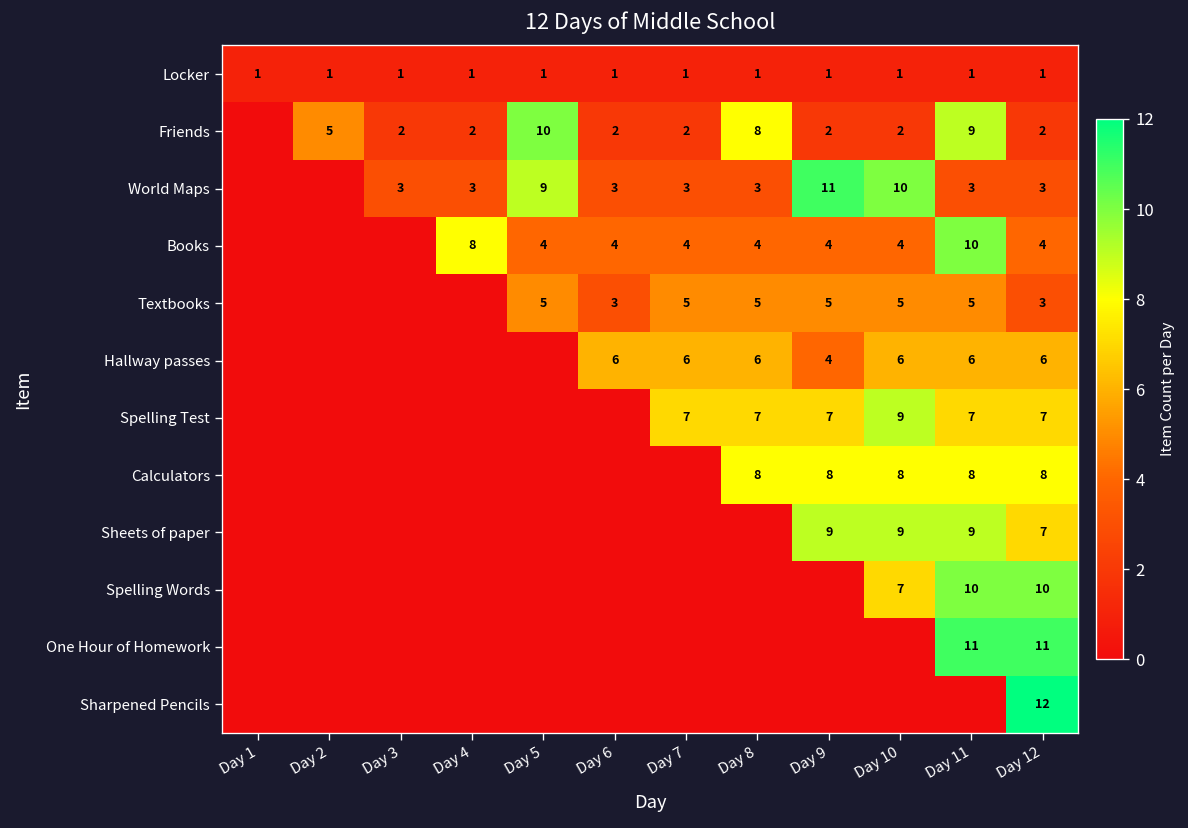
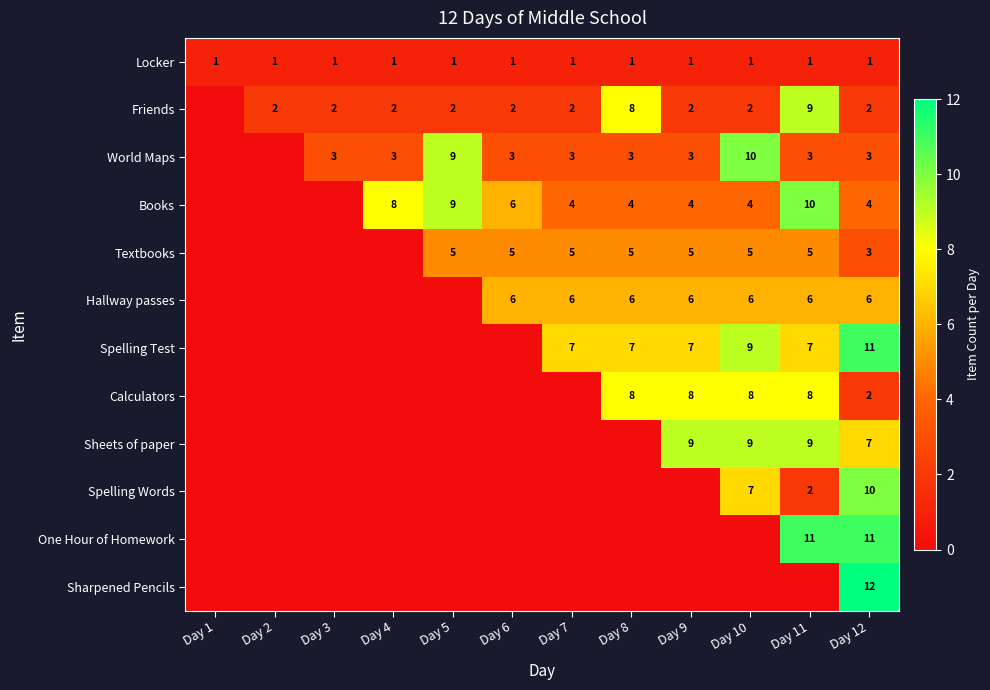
  {
    "Locker": {
      "Day 1": 1,
      "Day 2": 1,
      "Day 3": 1,
      "Day 4": 1,
      "Day 5": 1,
      "Day 6": 1,
      "Day 7": 1,
      "Day 8": 1,
      "Day 9": 1,
      "Day 10": 1,
      "Day 11": 1,
      "Day 12": 1
    },
    "Friends": {
-     "Day 2": 5,
+     "Day 2": 2,
      "Day 3": 2,
      "Day 4": 2,
-     "Day 5": 10,
+     "Day 5": 2,
      "Day 6": 2,
      "Day 7": 2,
      "Day 8": 8,
      "Day 9": 2,
      "Day 10": 2,
      "Day 11": 9,
      "Day 12": 2
    },
    "World Maps": {
      "Day 3": 3,
      "Day 4": 3,
      "Day 5": 9,
      "Day 6": 3,
      "Day 7": 3,
      "Day 8": 3,
-     "Day 9": 11,
+     "Day 9": 3,
      "Day 10": 10,
      "Day 11": 3,
      "Day 12": 3
    },
    "Books": {
      "Day 4": 8,
-     "Day 5": 4,
-     "Day 6": 4,
+     "Day 5": 9,
+     "Day 6": 6,
      "Day 7": 4,
      "Day 8": 4,
      "Day 9": 4,
      "Day 10": 4,
      "Day 11": 10,
      "Day 12": 4
    },
    "Textbooks": {
      "Day 5": 5,
-     "Day 6": 3,
+     "Day 6": 5,
      "Day 7": 5,
      "Day 8": 5,
      "Day 9": 5,
      "Day 10": 5,
      "Day 11": 5,
      "Day 12": 3
    },
    "Hallway passes": {
      "Day 6": 6,
      "Day 7": 6,
      "Day 8": 6,
-     "Day 9": 4,
+     "Day 9": 6,
      "Day 10": 6,
      "Day 11": 6,
      "Day 12": 6
    },
    "Spelling Test": {
      "Day 7": 7,
      "Day 8": 7,
      "Day 9": 7,
      "Day 10": 9,
      "Day 11": 7,
-     "Day 12": 7
+     "Day 12": 11
    },
    "Calculators": {
      "Day 8": 8,
      "Day 9": 8,
      "Day 10": 8,
      "Day 11": 8,
-     "Day 12": 8
+     "Day 12": 2
    },
    "Sheets of paper": {
      "Day 9": 9,
      "Day 10": 9,
      "Day 11": 9,
      "Day 12": 7
    },
    "Spelling Words": {
      "Day 10": 7,
-     "Day 11": 10,
+     "Day 11": 2,
      "Day 12": 10
    },
    "One Hour of Homework": {
      "Day 11": 11,
      "Day 12": 11
    },
    "Sharpened Pencils": {
      "Day 12": 12
    }
  }
